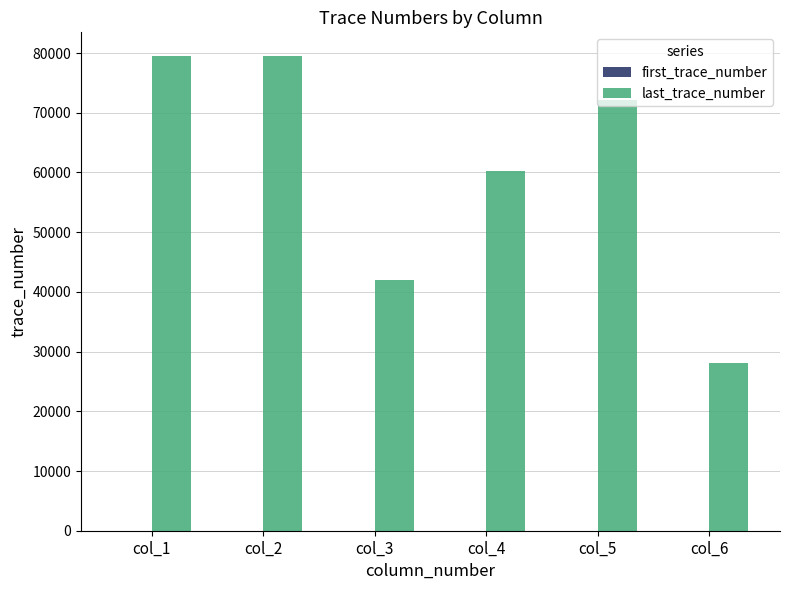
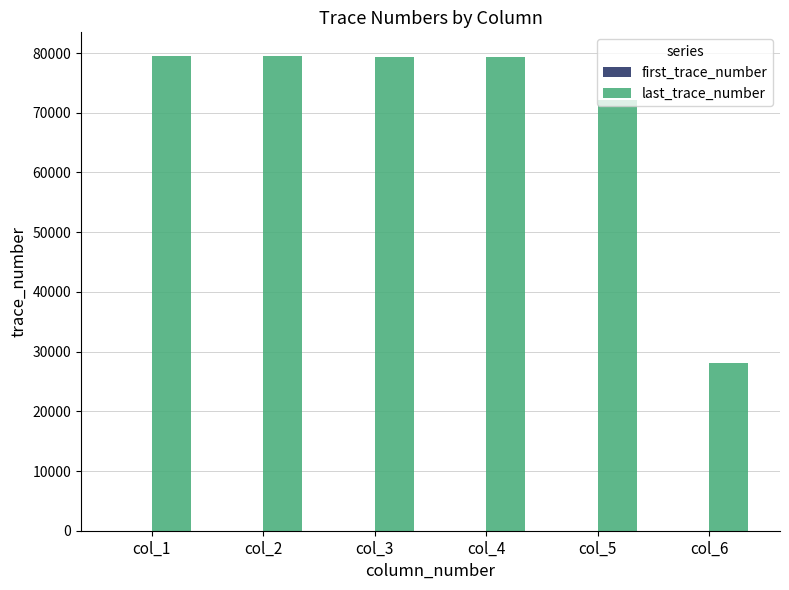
  {
    "last_trace_number": {
      "col_1": 80000,
      "col_2": 79000,
-     "col_3": 42000,
-     "col_4": 60000,
+     "col_3": 79000,
+     "col_4": 79000,
      "col_6": 28000
    }
  }
